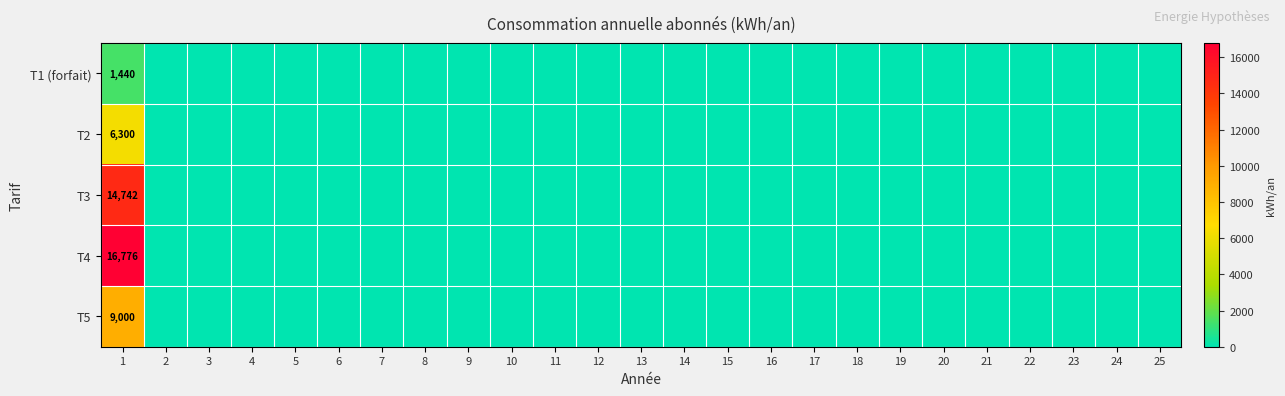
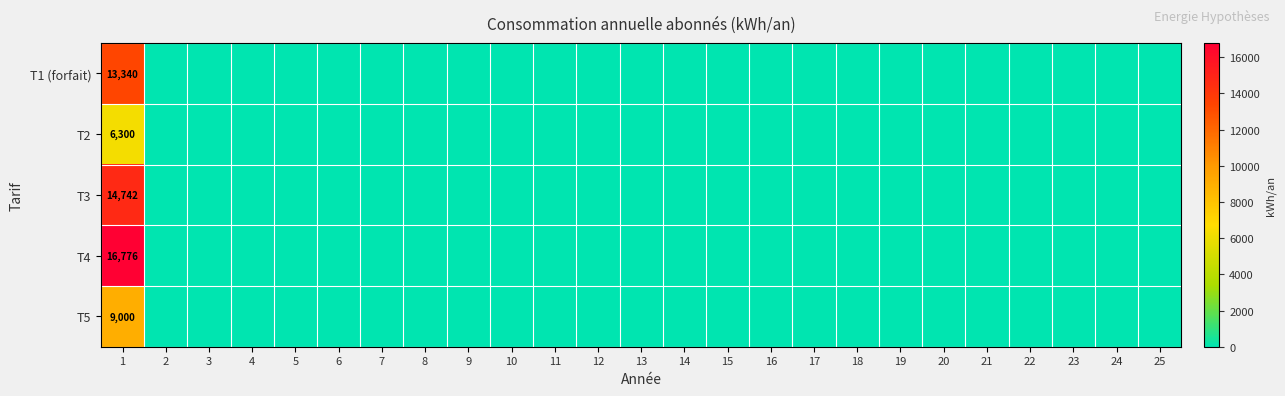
  {
    "T1 (forfait)": {
-     "1": "1,440"
+     "1": "13,340"
    },
    "T2": {
      "1": "6,300"
    },
    "T3": {
      "1": "14,742"
    },
    "T4": {
      "1": "16,776"
    },
    "T5": {
      "1": "9,000"
    }
  }
